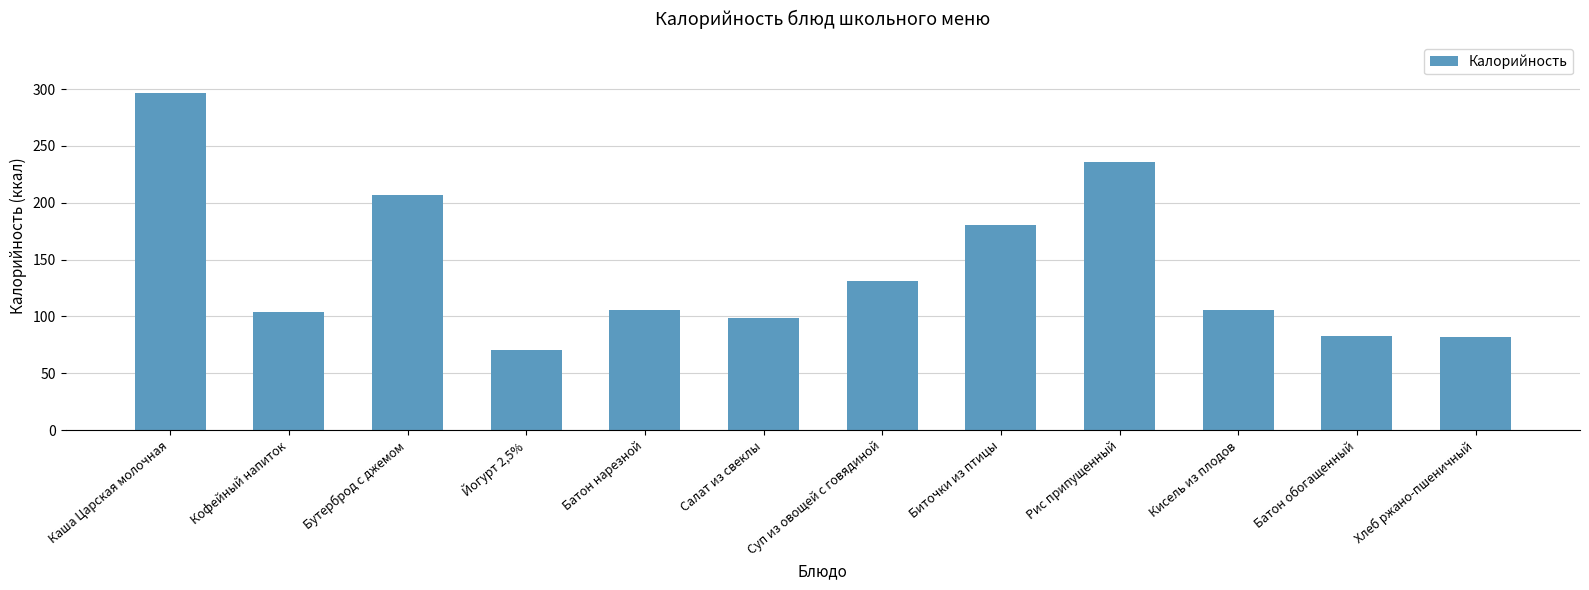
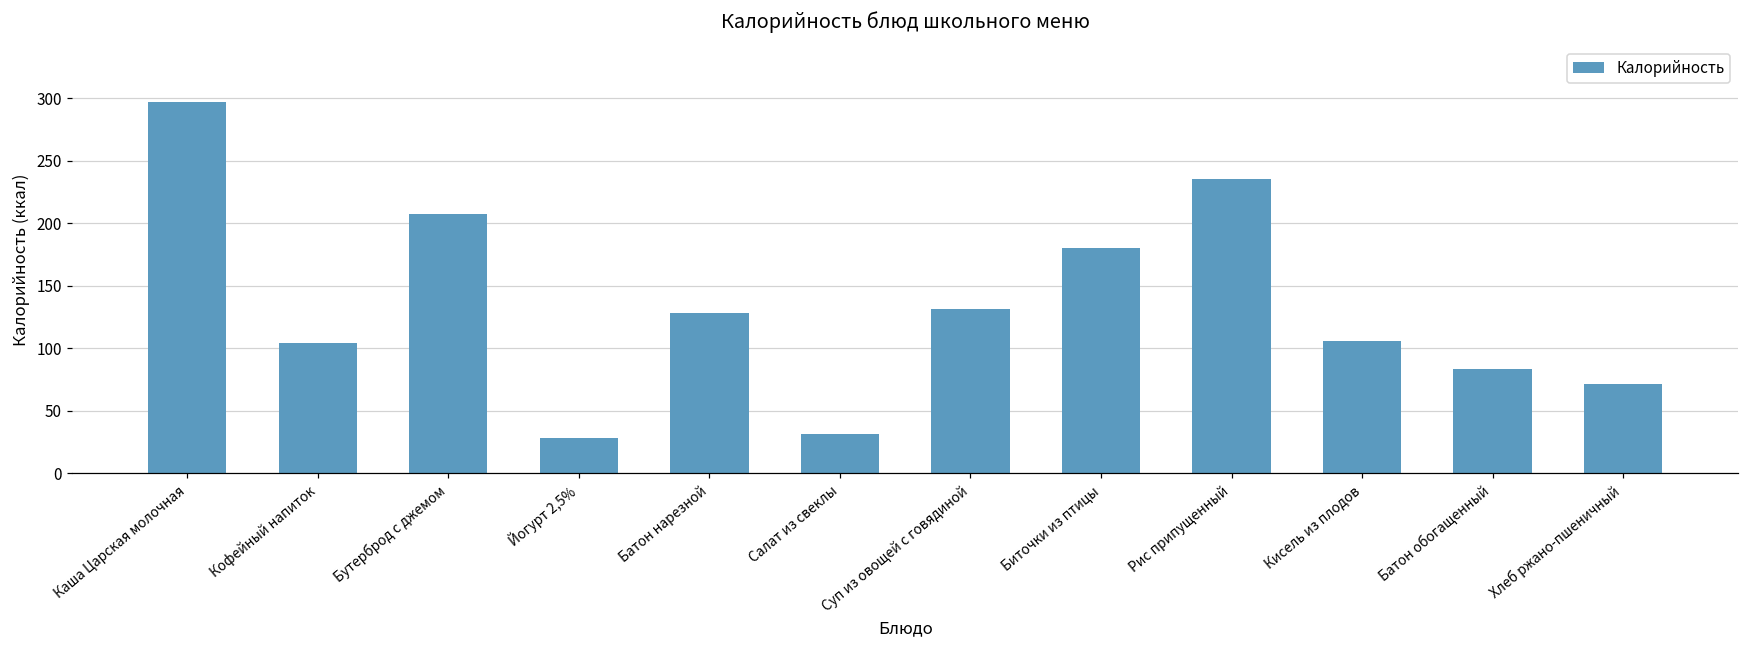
  {
    "Каша Царская молочная": 297,
    "Кофейный напиток": 104,
    "Бутерброд с джемом": 207,
-   "Йогурт 2,5%": 71,
-   "Батон нарезной": 106,
-   "Салат из свеклы": 98,
+   "Йогурт 2,5%": 28,
+   "Батон нарезной": 128,
+   "Салат из свеклы": 31,
    "Суп из овощей с говядиной": 131,
    "Биточки из птицы": 180,
    "Рис припущенный": 236,
    "Кисель из плодов": 106,
    "Батон обогащенный": 83,
-   "Хлеб ржано-пшеничный": 82
+   "Хлеб ржано-пшеничный": 71
  }
